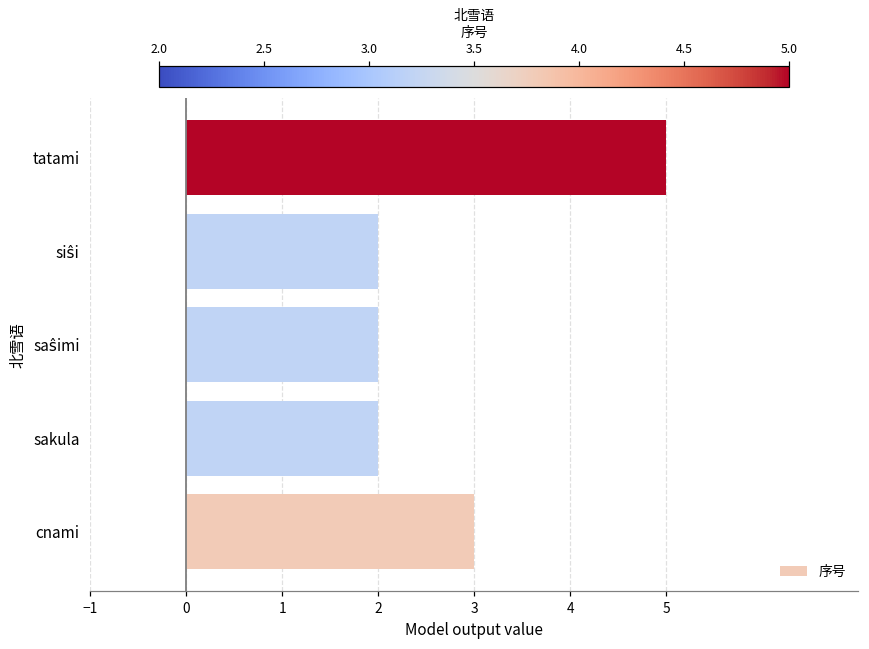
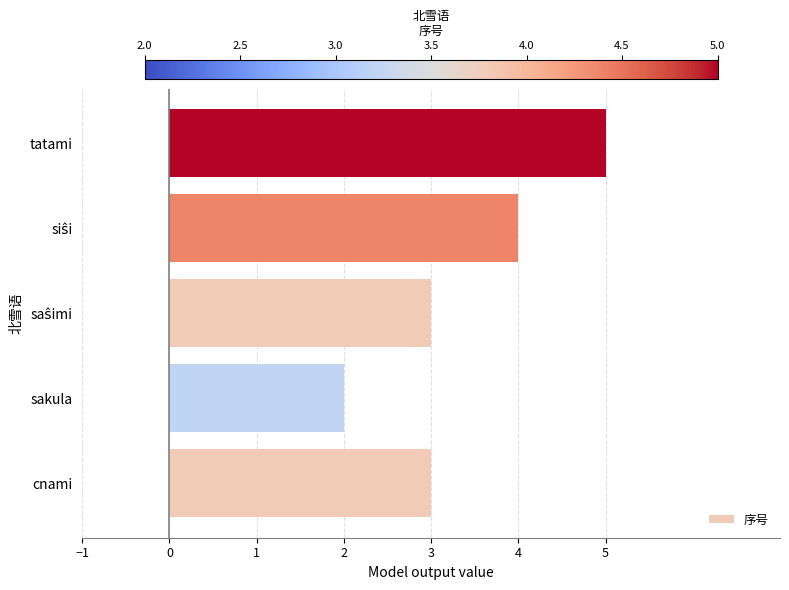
  {
    "tatami": 5,
-   "siŝi": 2,
-   "saŝimi": 2,
+   "siŝi": 4,
+   "saŝimi": 3,
    "sakula": 2,
    "cnami": 3
  }
